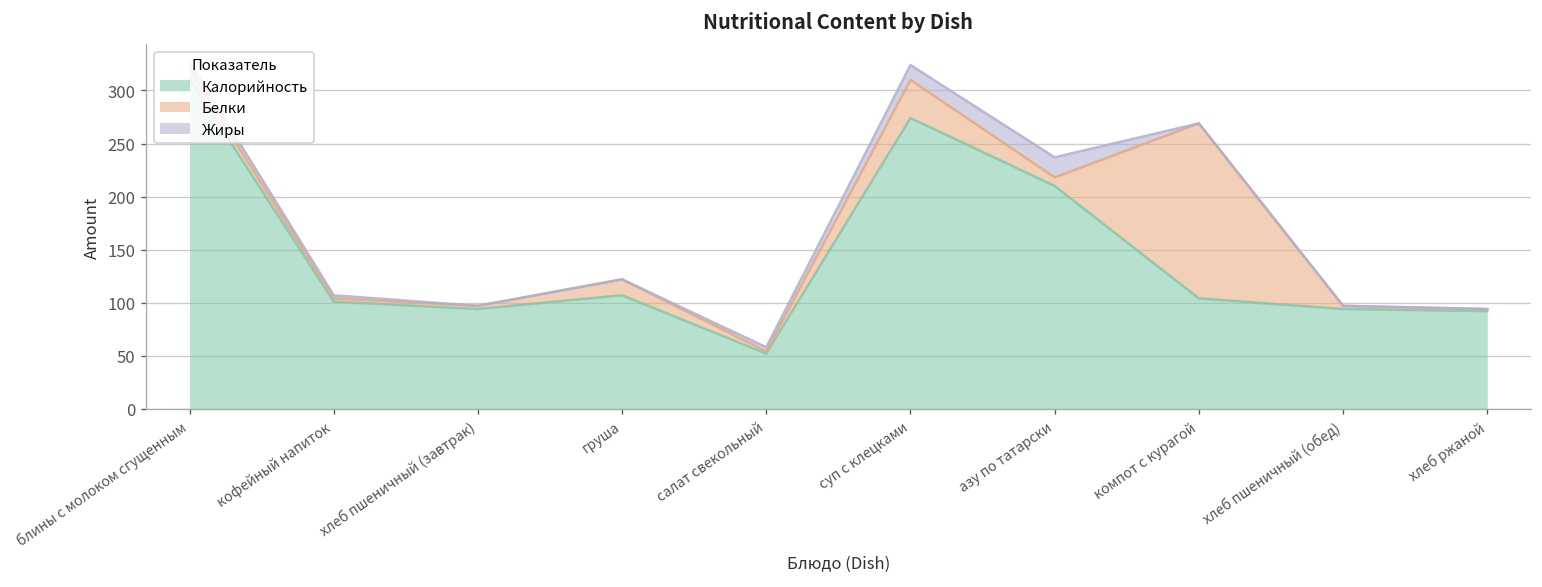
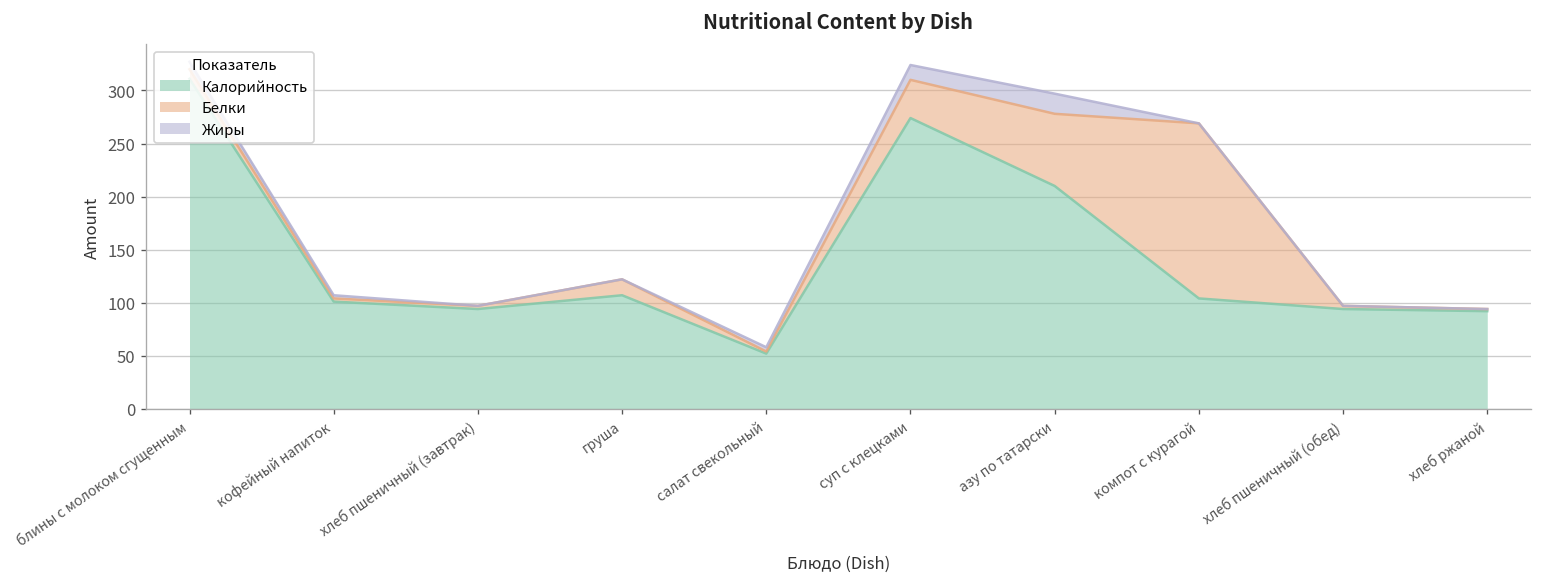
  {
    "Белки": {
      "кофейный напиток": 0,
      "суп с клецками": 40,
-     "азу по татарски": 10
+     "азу по татарски": 70
    }
  }
